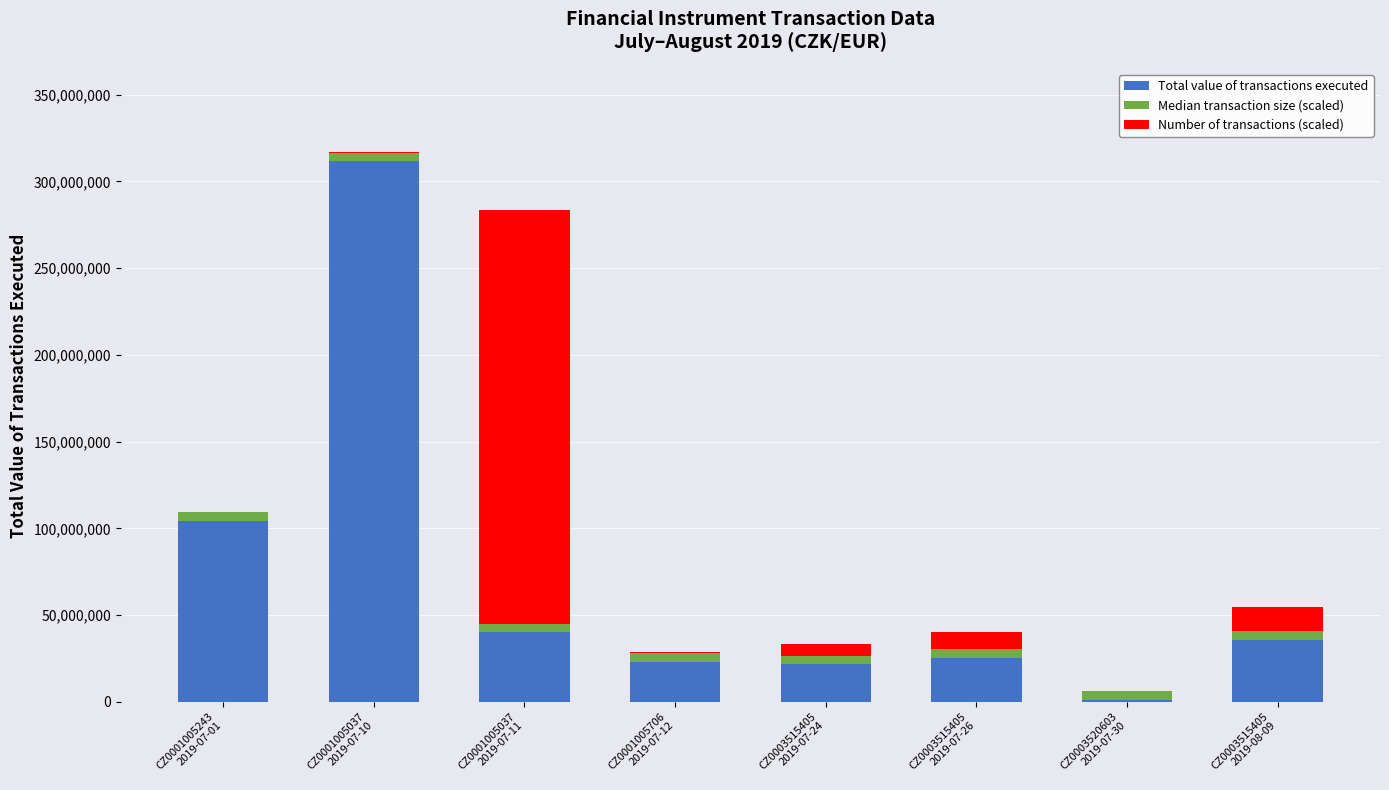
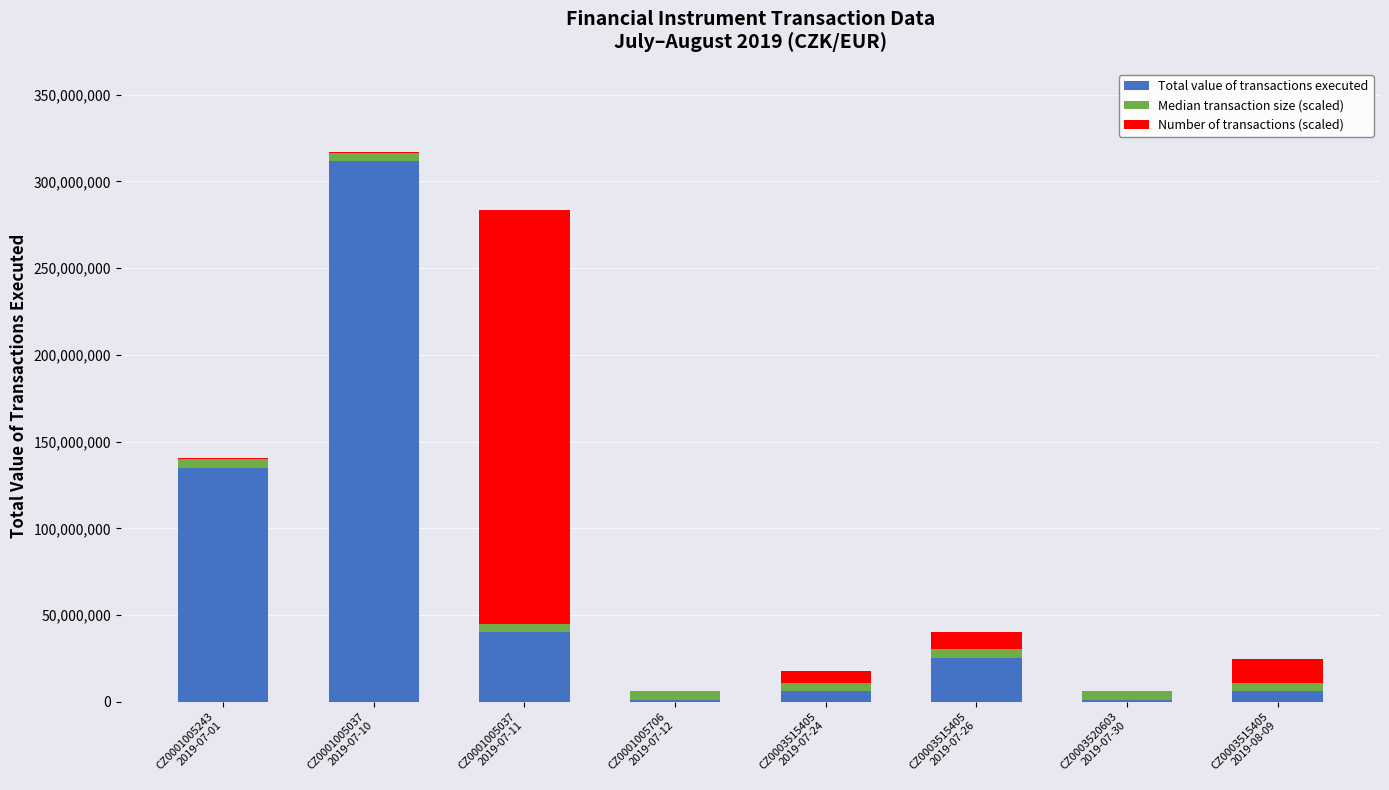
  {
    "Total value of transactions executed": {
-     "CZ0001005243 2019-07-01": "104,000,000",
+     "CZ0001005243 2019-07-01": "135,000,000",
      "CZ0001005037 2019-07-10": "312,000,000",
      "CZ0001005037 2019-07-11": "40,000,000",
-     "CZ0001005706 2019-07-12": "23,000,000",
-     "CZ0003515405 2019-07-24": "22,000,000",
+     "CZ0001005706 2019-07-12": "1,000,000",
+     "CZ0003515405 2019-07-24": "6,000,000",
      "CZ0003515405 2019-07-26": "26,000,000",
-     "CZ0003515405 2019-08-09": "36,000,000"
+     "CZ0003515405 2019-08-09": "6,000,000"
    },
    "Median transaction size (scaled)": {
      "CZ0001005243 2019-07-01": "5,000,000",
      "CZ0001005037 2019-07-10": "5,000,000",
      "CZ0001005037 2019-07-11": "5,000,000",
      "CZ0001005706 2019-07-12": "5,000,000",
      "CZ0003515405 2019-07-24": "5,000,000",
      "CZ0003515405 2019-07-26": "5,000,000",
      "CZ0003520603 2019-07-30": "5,000,000",
      "CZ0003515405 2019-08-09": "5,000,000"
    },
    "Number of transactions (scaled)": {
      "CZ0001005037 2019-07-11": "239,000,000",
      "CZ0003515405 2019-07-24": "7,000,000",
      "CZ0003515405 2019-07-26": "10,000,000",
      "CZ0003515405 2019-08-09": "14,000,000"
    }
  }
